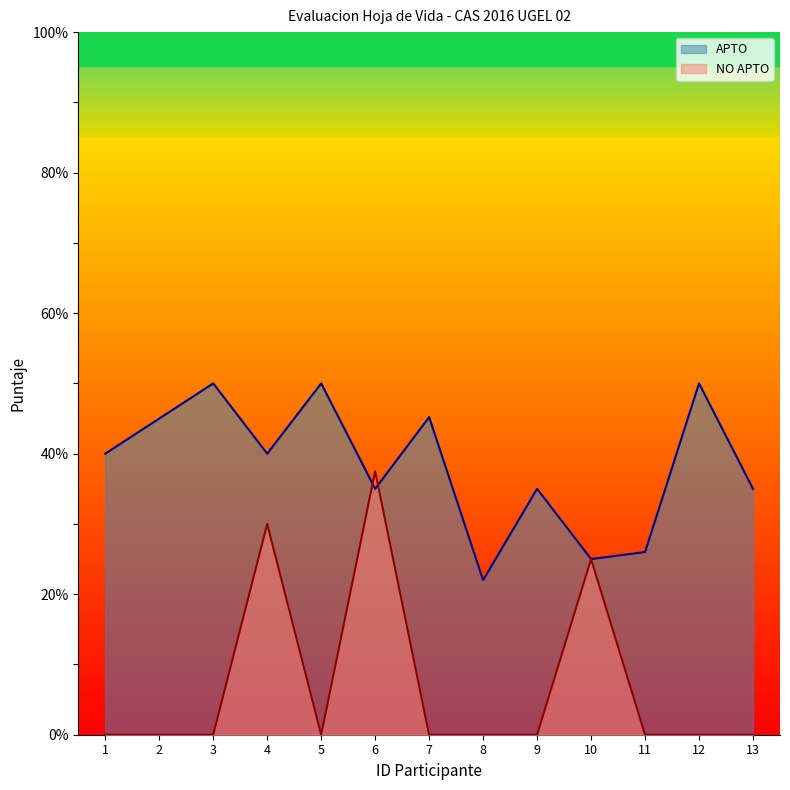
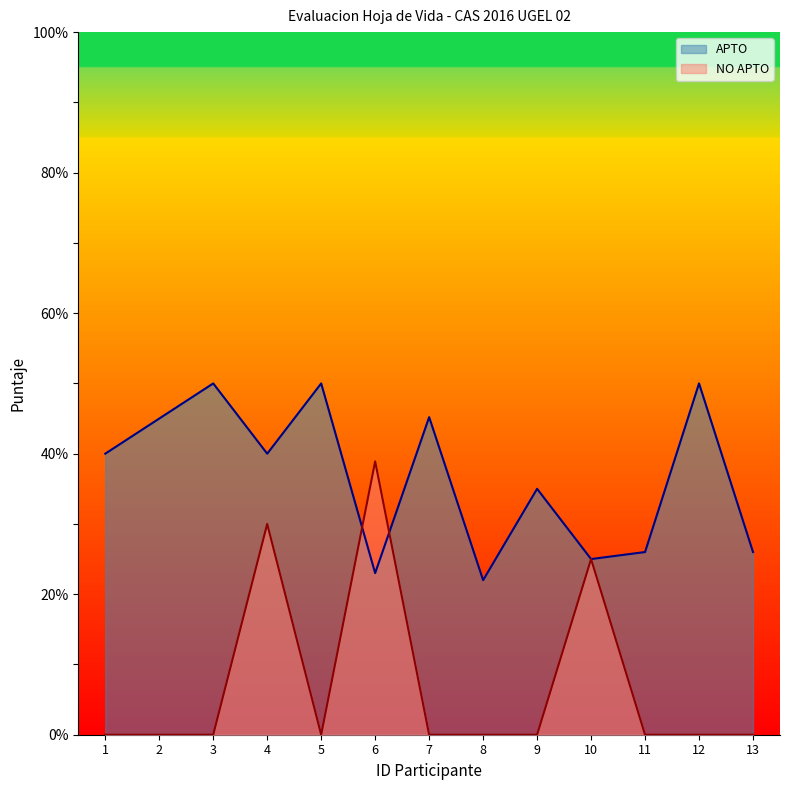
  {
    "APTO": {
      "1": "40%",
      "2": "45%",
      "3": "50%",
      "4": "40%",
      "5": "50%",
-     "6": "35%",
+     "6": "23%",
      "7": "45%",
      "8": "22%",
      "9": "35%",
      "11": "26%",
      "12": "50%",
-     "13": "35%"
+     "13": "26%"
    },
    "NO APTO": {
      "1": "0%",
      "2": "0%",
      "3": "0%",
      "4": "30%",
      "5": "0%",
-     "6": "38%",
+     "6": "39%",
      "7": "0%",
      "8": "0%",
      "9": "0%",
      "11": "0%",
      "12": "0%",
      "13": "0%"
    }
  }
